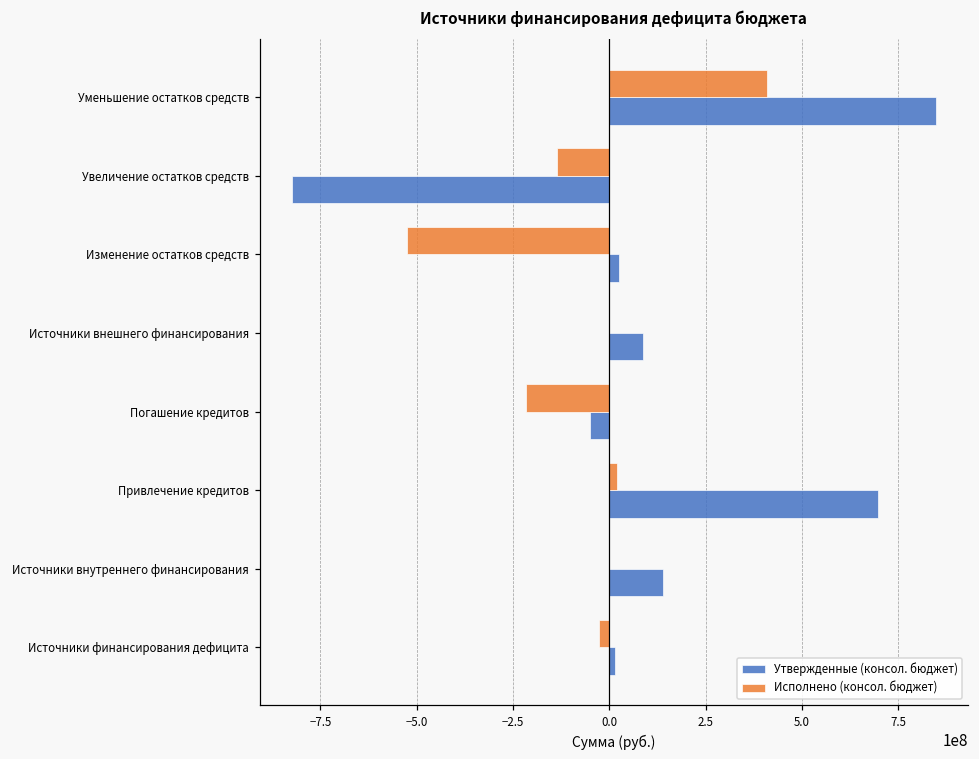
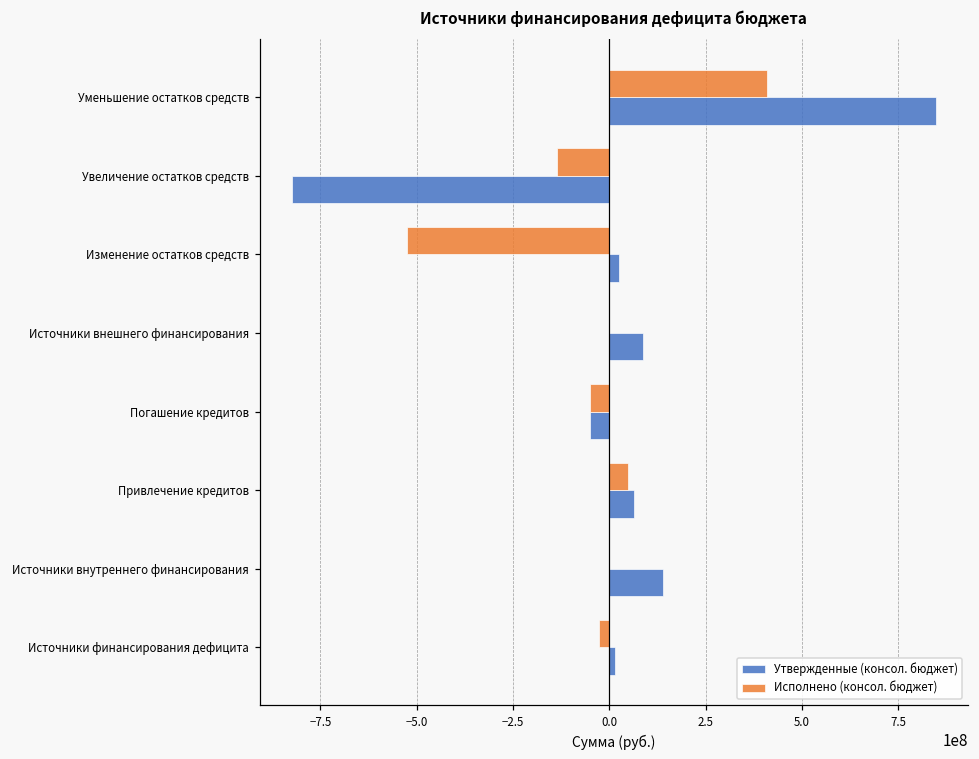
  {
    "Утвержденные (консол. бюджет)": {
      "Уменьшение остатков средств": 850000000,
      "Увеличение остатков средств": -820000000,
      "Изменение остатков средств": 20000000,
      "Источники внешнего финансирования": 90000000,
      "Погашение кредитов": -50000000,
-     "Привлечение кредитов": 700000000,
+     "Привлечение кредитов": 60000000,
      "Источники внутреннего финансирования": 140000000,
      "Источники финансирования дефицита": 10000000
    },
    "Исполнено (консол. бюджет)": {
      "Уменьшение остатков средств": 410000000,
      "Увеличение остатков средств": -140000000,
      "Изменение остатков средств": -520000000,
      "Источники внешнего финансирования": 0,
-     "Погашение кредитов": -220000000,
-     "Привлечение кредитов": 20000000,
+     "Погашение кредитов": -50000000,
+     "Привлечение кредитов": 50000000,
      "Источники внутреннего финансирования": 0,
      "Источники финансирования дефицита": -30000000
    }
  }
